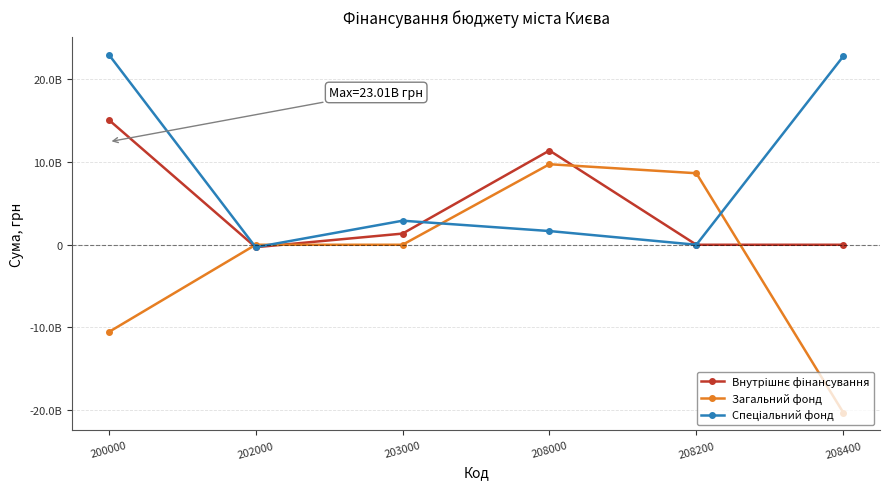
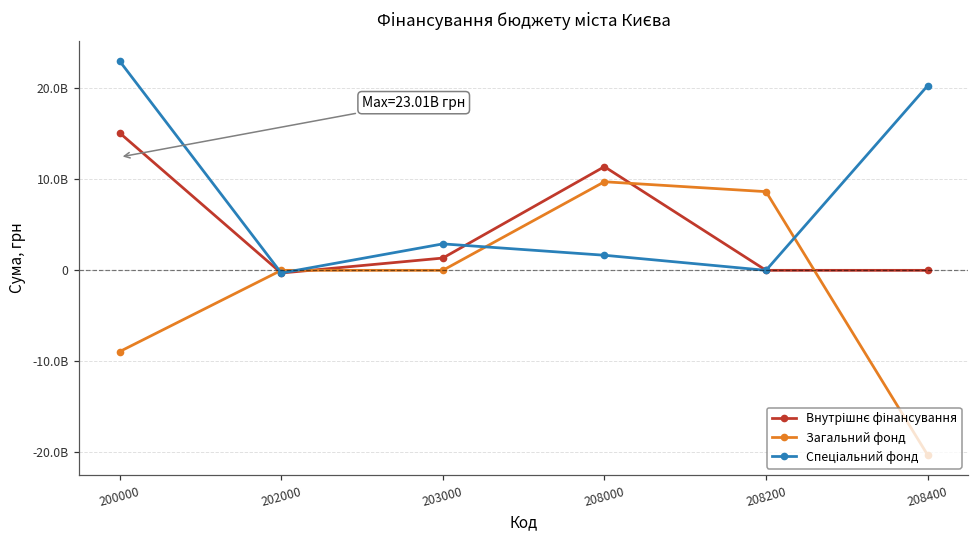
  {
    "Внутрішнє фінансування": {
      "203000": 1000000000,
      "208000": 11000000000,
      "208400": 0
    },
    "Загальний фонд": {
-     "200000": -11000000000,
+     "200000": -9000000000,
      "203000": 0,
      "208000": 10000000000,
      "208200": 9000000000
    },
    "Спеціальний фонд": {
      "200000": 23000000000,
      "203000": 3000000000,
      "208000": 2000000000,
-     "208400": 23000000000
+     "208400": 20000000000
    }
  }
